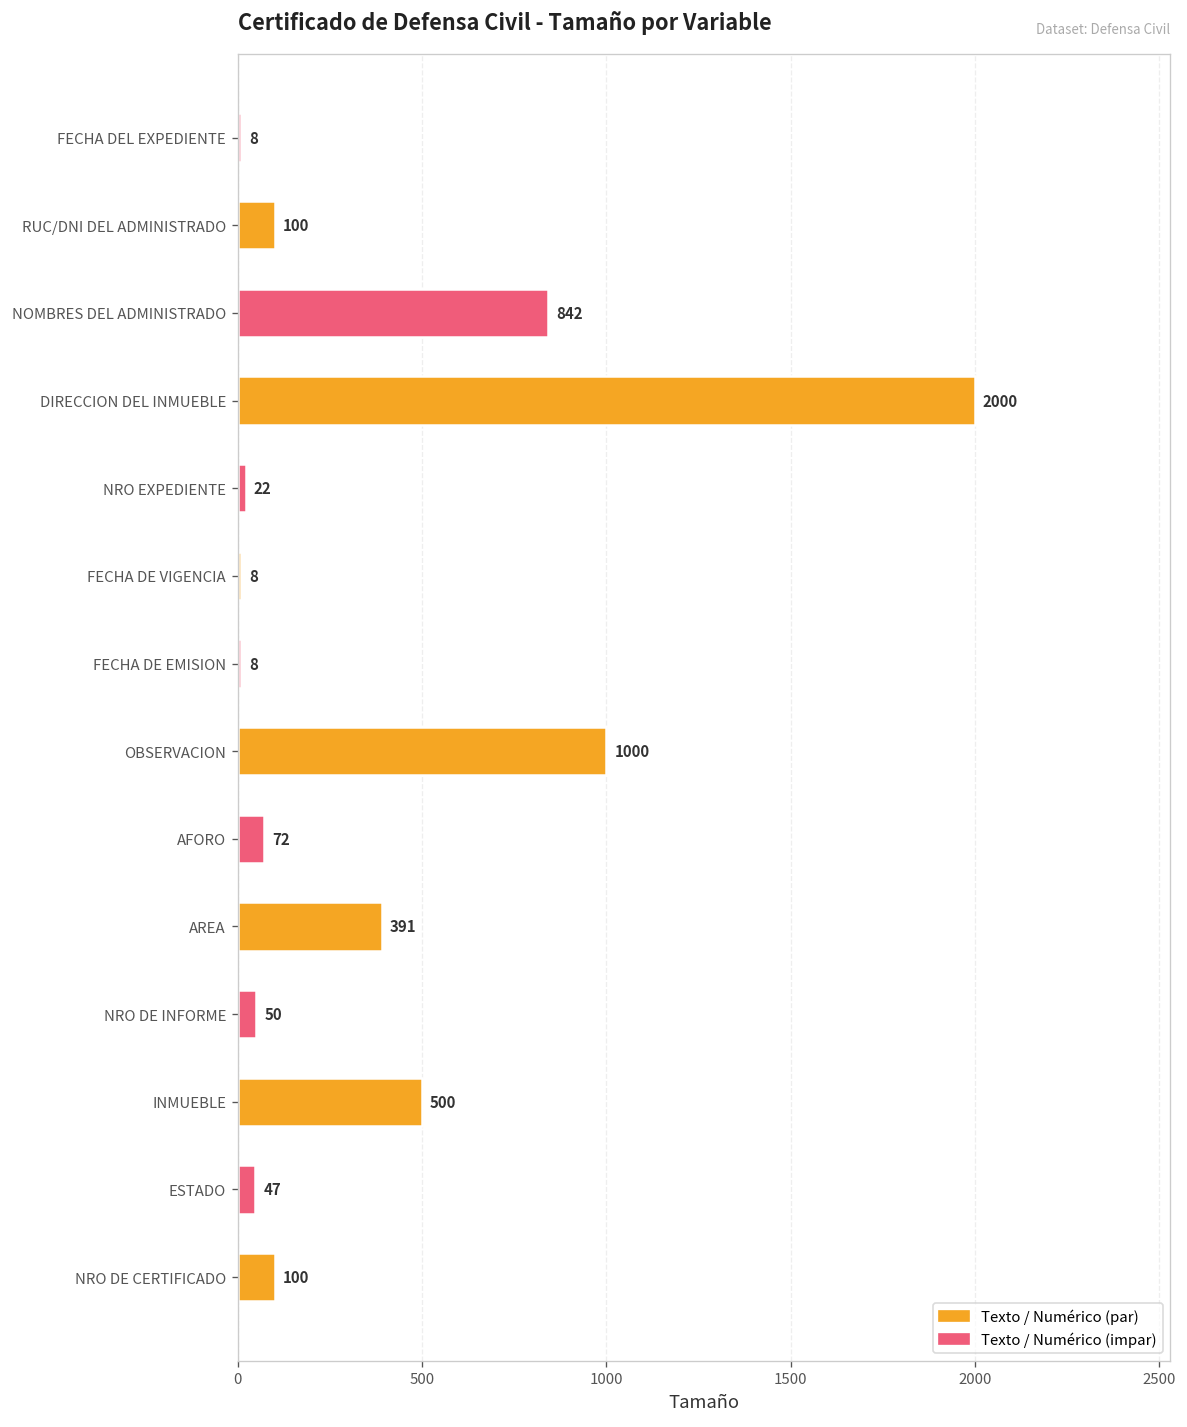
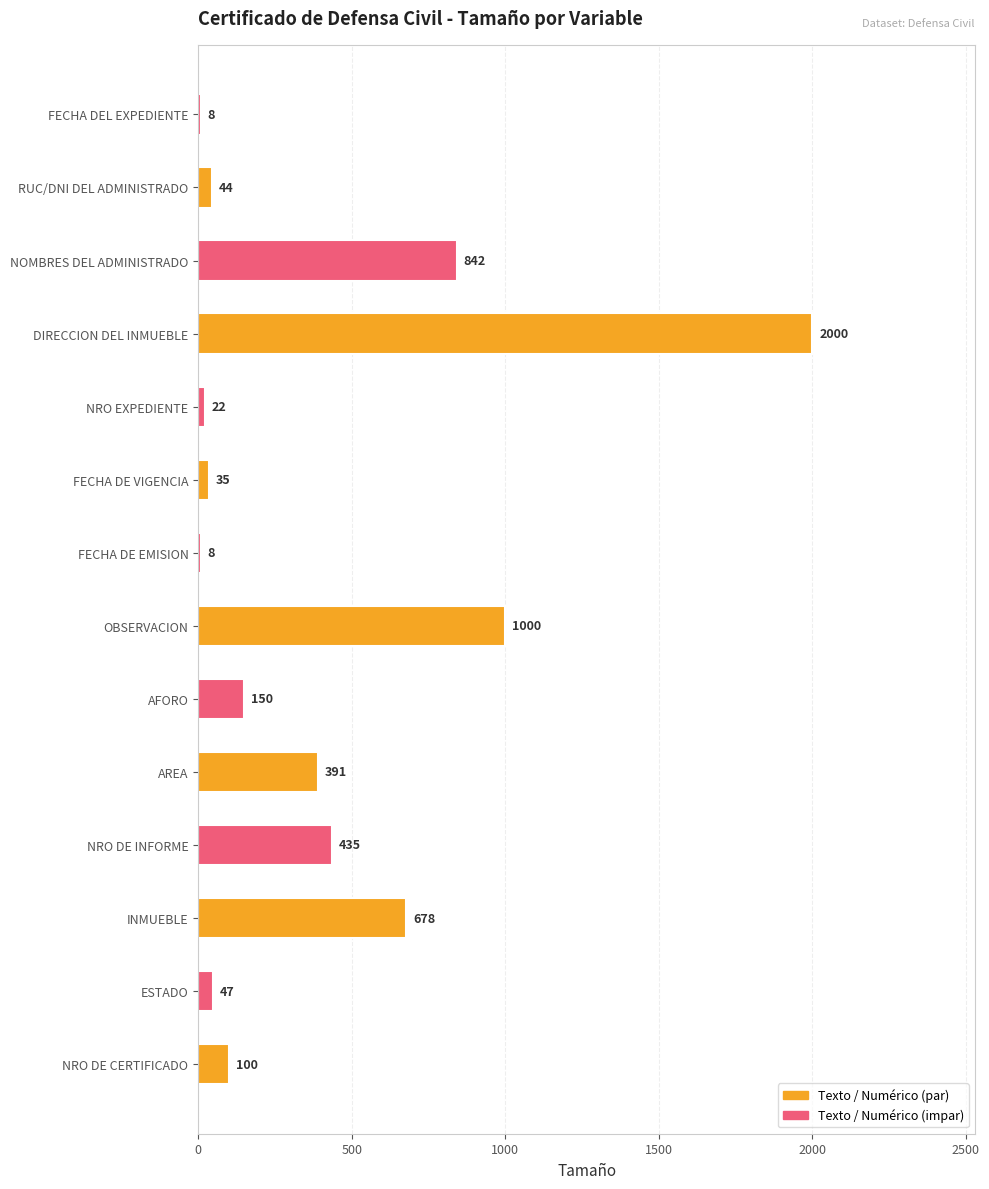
  {
    "FECHA DEL EXPEDIENTE": 8,
-   "RUC/DNI DEL ADMINISTRADO": 100,
+   "RUC/DNI DEL ADMINISTRADO": 44,
    "NOMBRES DEL ADMINISTRADO": 842,
    "DIRECCION DEL INMUEBLE": 2000,
    "NRO EXPEDIENTE": 22,
-   "FECHA DE VIGENCIA": 8,
+   "FECHA DE VIGENCIA": 35,
    "FECHA DE EMISION": 8,
    "OBSERVACION": 1000,
-   "AFORO": 72,
+   "AFORO": 150,
    "AREA": 391,
-   "NRO DE INFORME": 50,
-   "INMUEBLE": 500,
+   "NRO DE INFORME": 435,
+   "INMUEBLE": 678,
    "ESTADO": 47,
    "NRO DE CERTIFICADO": 100
  }
